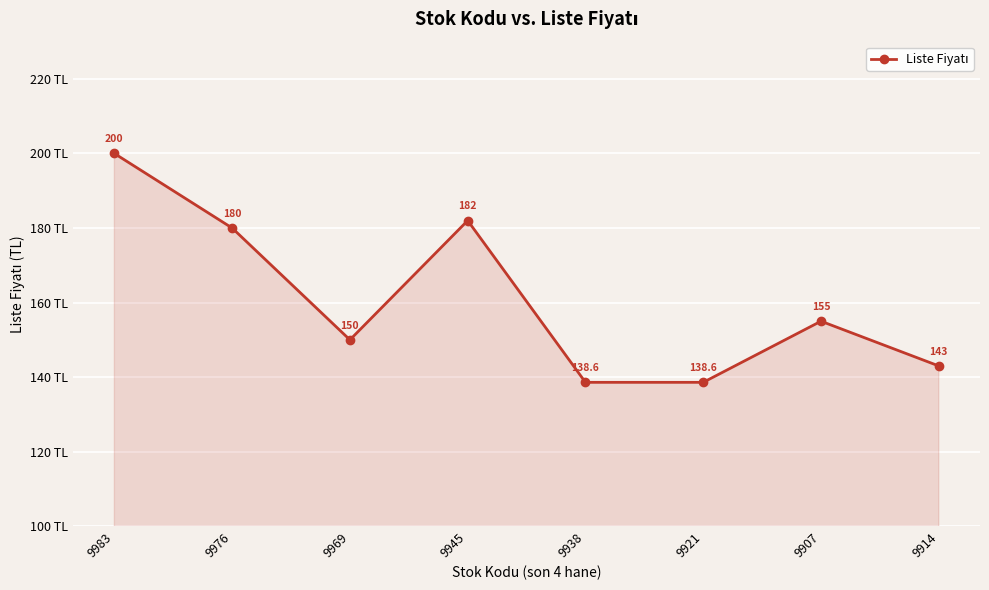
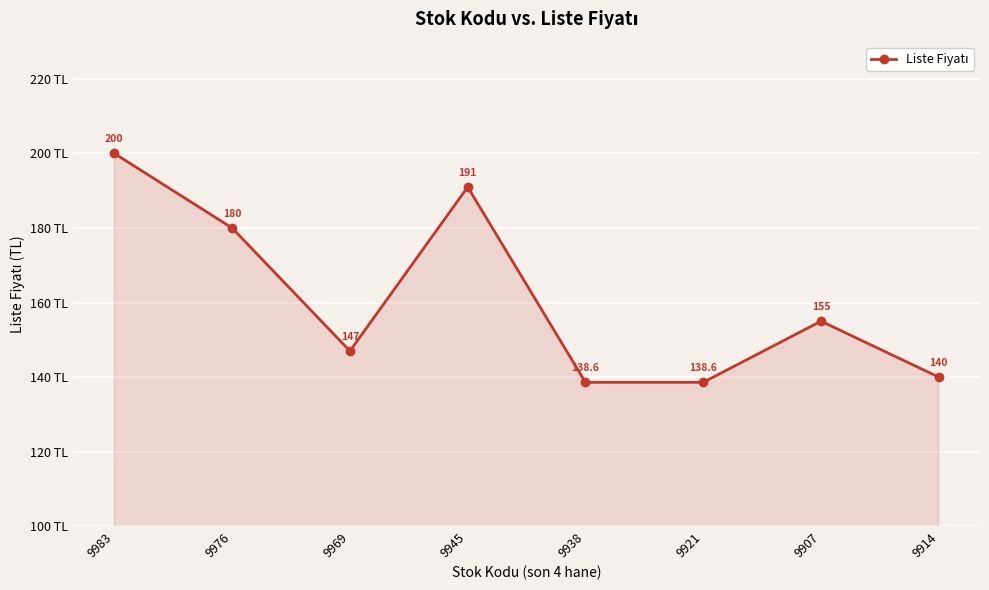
  {
    "9983": 200,
    "9976": 180,
-   "9969": 150,
-   "9945": 182,
+   "9969": 147,
+   "9945": 191,
    "9938": 138.6,
    "9921": 138.6,
    "9907": 155,
-   "9914": 143
+   "9914": 140
  }
